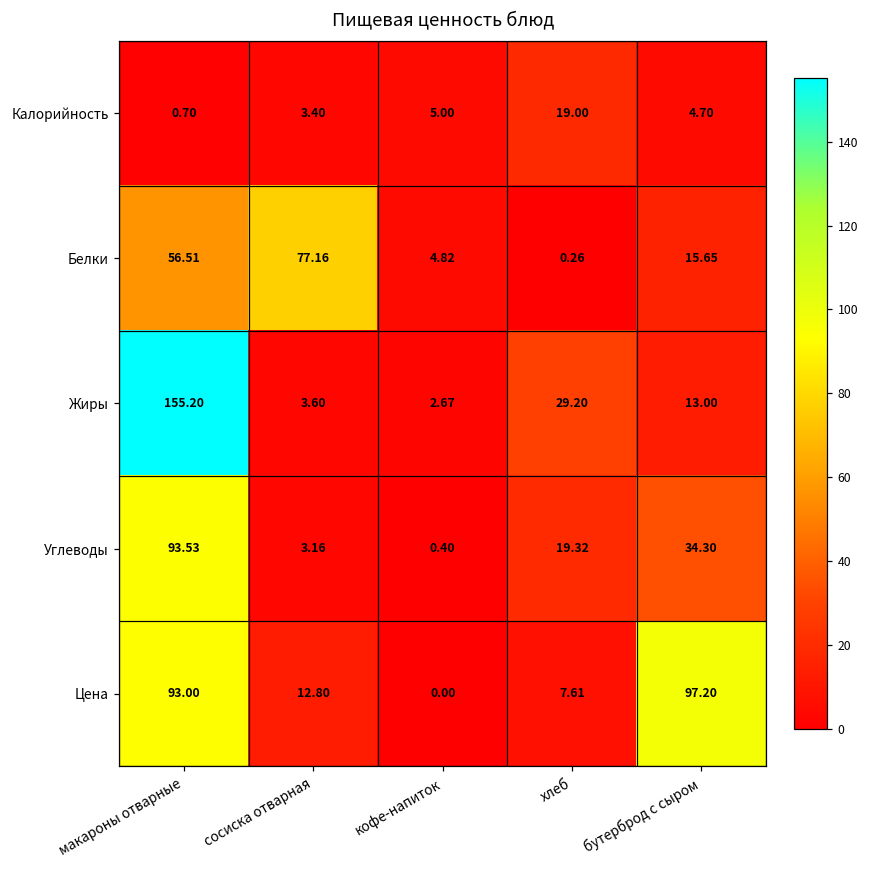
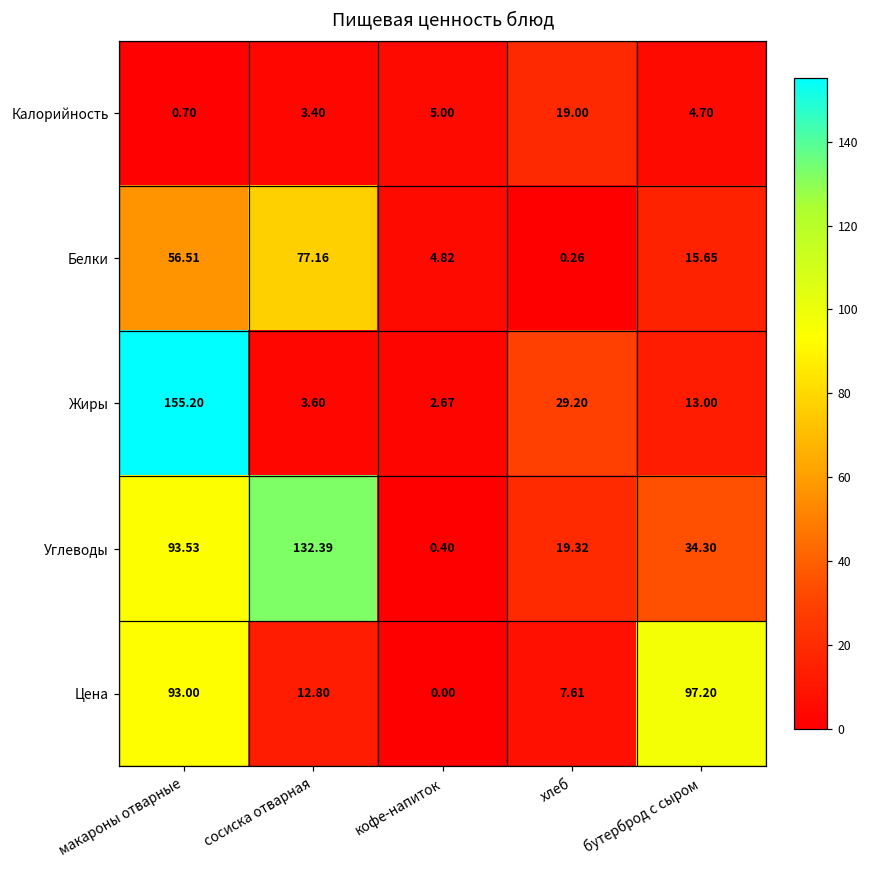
  {
    "Калорийность": {
      "макароны отварные": 0.70,
      "сосиска отварная": 3.40,
      "кофе-напиток": 5.00,
      "хлеб": 19.00,
      "бутерброд с сыром": 4.70
    },
    "Белки": {
      "макароны отварные": 56.51,
      "сосиска отварная": 77.16,
      "кофе-напиток": 4.82,
      "хлеб": 0.26,
      "бутерброд с сыром": 15.65
    },
    "Жиры": {
      "макароны отварные": 155.20,
      "сосиска отварная": 3.60,
      "кофе-напиток": 2.67,
      "хлеб": 29.20,
      "бутерброд с сыром": 13.00
    },
    "Углеводы": {
      "макароны отварные": 93.53,
-     "сосиска отварная": 3.16,
+     "сосиска отварная": 132.39,
      "кофе-напиток": 0.40,
      "хлеб": 19.32,
      "бутерброд с сыром": 34.30
    },
    "Цена": {
      "макароны отварные": 93.00,
      "сосиска отварная": 12.80,
      "кофе-напиток": 0.00,
      "хлеб": 7.61,
      "бутерброд с сыром": 97.20
    }
  }
